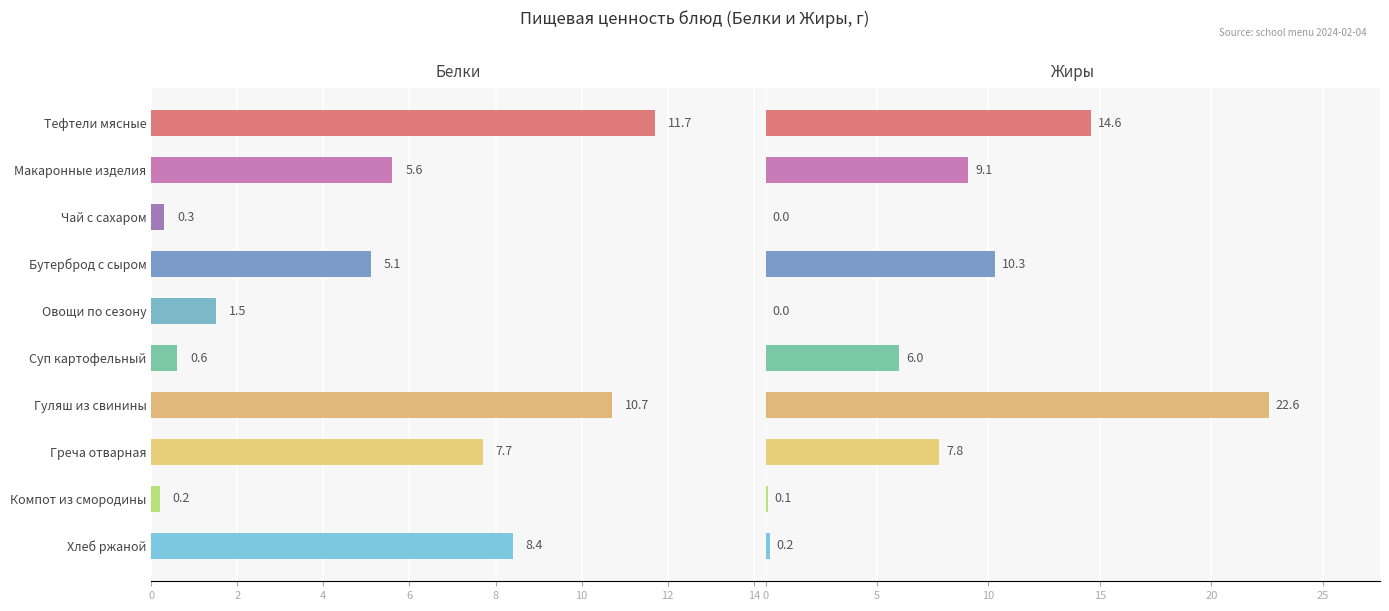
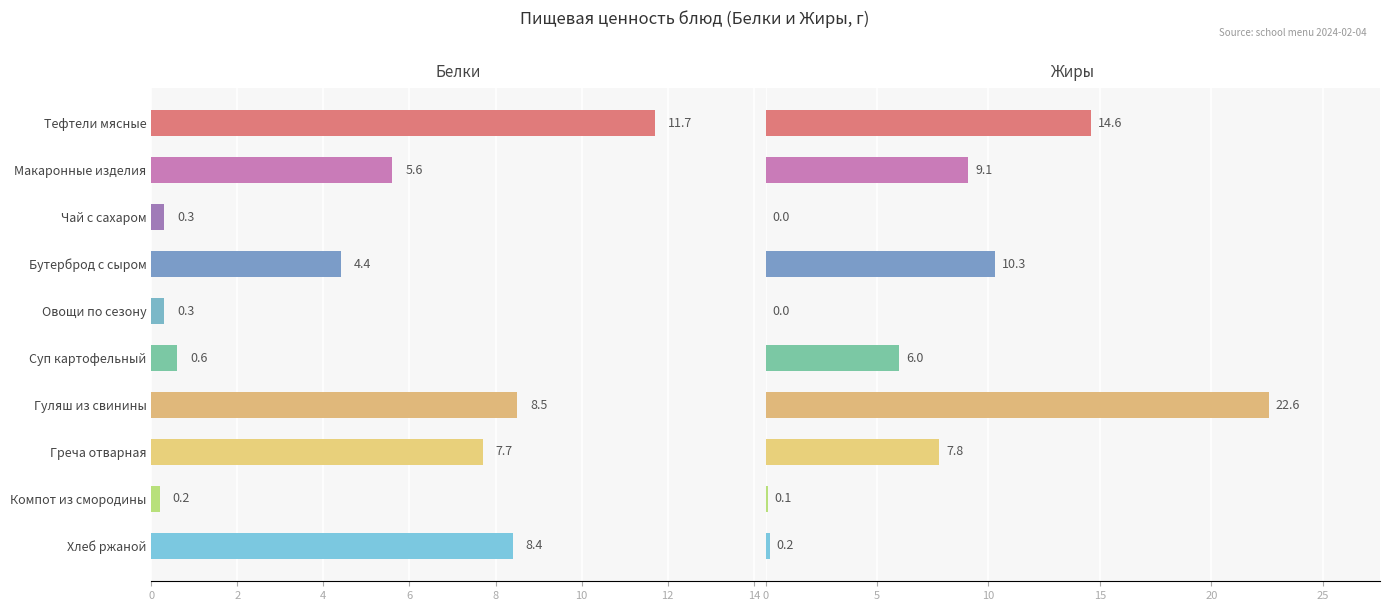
  {
    "Белки": {
      "Тефтели мясные": 11.7,
      "Макаронные изделия": 5.6,
      "Чай с сахаром": 0.3,
-     "Бутерброд с сыром": 5.1,
-     "Овощи по сезону": 1.5,
+     "Бутерброд с сыром": 4.4,
+     "Овощи по сезону": 0.3,
      "Суп картофельный": 0.6,
-     "Гуляш из свинины": 10.7,
+     "Гуляш из свинины": 8.5,
      "Греча отварная": 7.7,
      "Компот из смородины": 0.2,
      "Хлеб ржаной": 8.4
    }
  }
